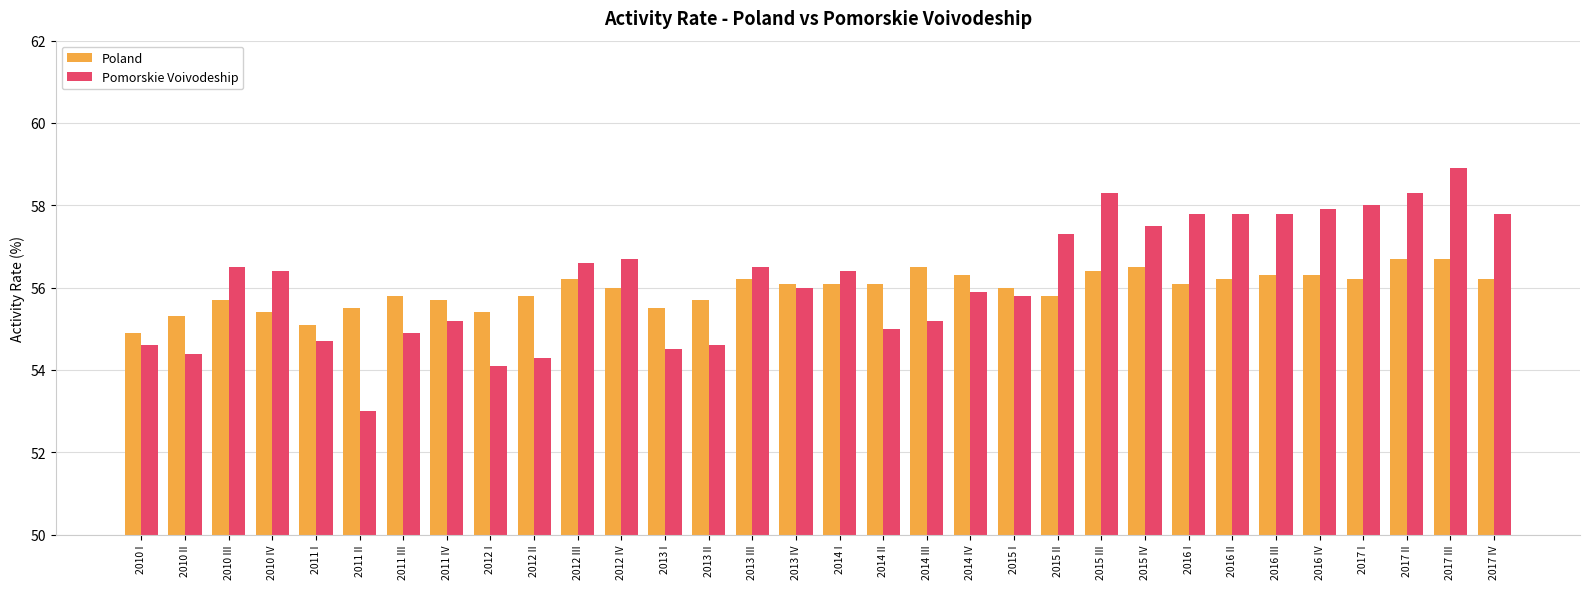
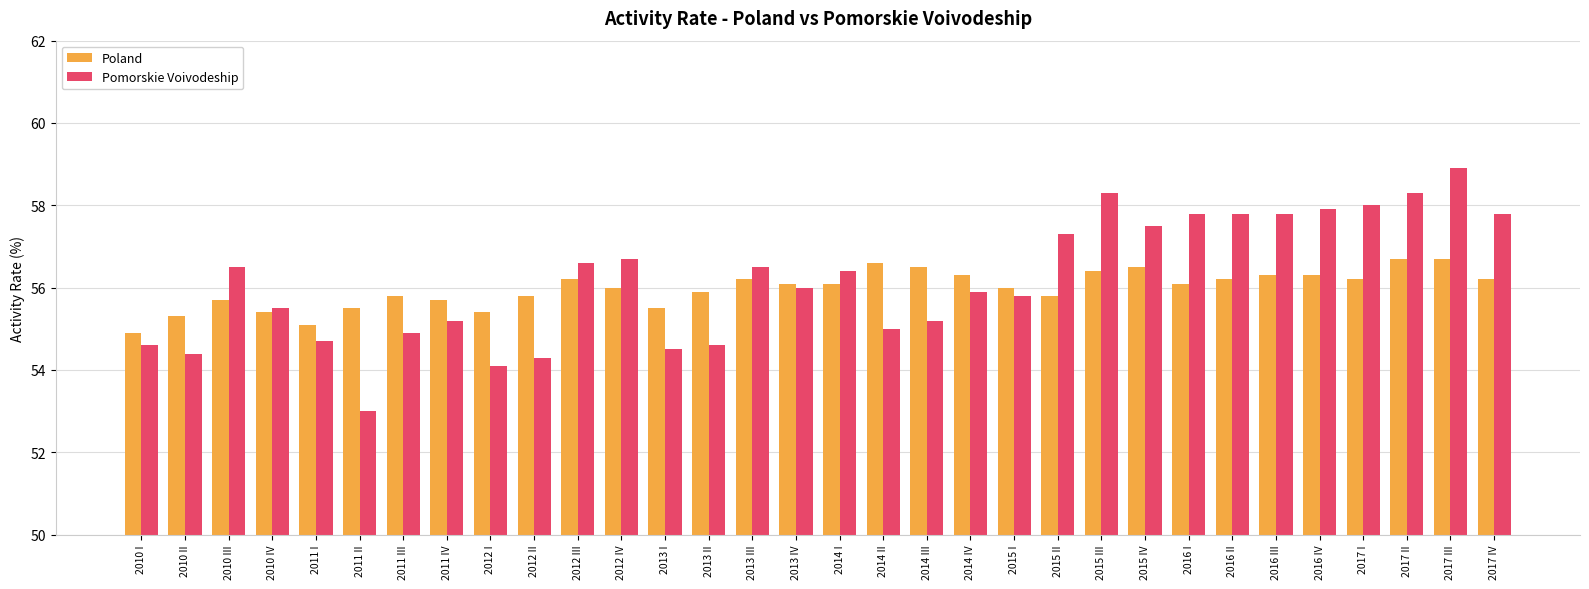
  {
    "Poland": {
      "2010 I": 54.9,
      "2010 II": 55.3,
      "2010 III": 55.7,
      "2010 IV": 55.4,
      "2011 I": 55.1,
      "2011 II": 55.5,
      "2011 III": 55.8,
      "2011 IV": 55.7,
      "2012 I": 55.4,
      "2012 II": 55.8,
      "2012 III": 56.2,
      "2012 IV": 56.0,
      "2013 I": 55.5,
-     "2013 II": 55.7,
+     "2013 II": 55.9,
      "2013 III": 56.2,
      "2013 IV": 56.1,
      "2014 I": 56.1,
-     "2014 II": 56.1,
+     "2014 II": 56.6,
      "2014 III": 56.5,
      "2014 IV": 56.3,
      "2015 I": 56.0,
      "2015 II": 55.8,
      "2015 III": 56.4,
      "2015 IV": 56.5,
      "2016 I": 56.1,
      "2016 II": 56.2,
      "2016 III": 56.3,
      "2016 IV": 56.3,
      "2017 I": 56.2,
      "2017 II": 56.7,
      "2017 III": 56.7,
      "2017 IV": 56.2
    },
    "Pomorskie Voivodeship": {
      "2010 I": 54.6,
      "2010 II": 54.4,
      "2010 III": 56.5,
-     "2010 IV": 56.4,
+     "2010 IV": 55.5,
      "2011 I": 54.7,
      "2011 II": 53.0,
      "2011 III": 54.9,
      "2011 IV": 55.2,
      "2012 I": 54.1,
      "2012 II": 54.3,
      "2012 III": 56.6,
      "2012 IV": 56.7,
      "2013 I": 54.5,
      "2013 II": 54.6,
      "2013 III": 56.5,
      "2013 IV": 56.0,
      "2014 I": 56.4,
      "2014 II": 55.0,
      "2014 III": 55.2,
      "2014 IV": 55.9,
      "2015 I": 55.8,
      "2015 II": 57.3,
      "2015 III": 58.3,
      "2015 IV": 57.5,
      "2016 I": 57.8,
      "2016 II": 57.8,
      "2016 III": 57.8,
      "2016 IV": 57.9,
      "2017 I": 58.0,
      "2017 II": 58.3,
      "2017 III": 58.9,
      "2017 IV": 57.8
    }
  }
